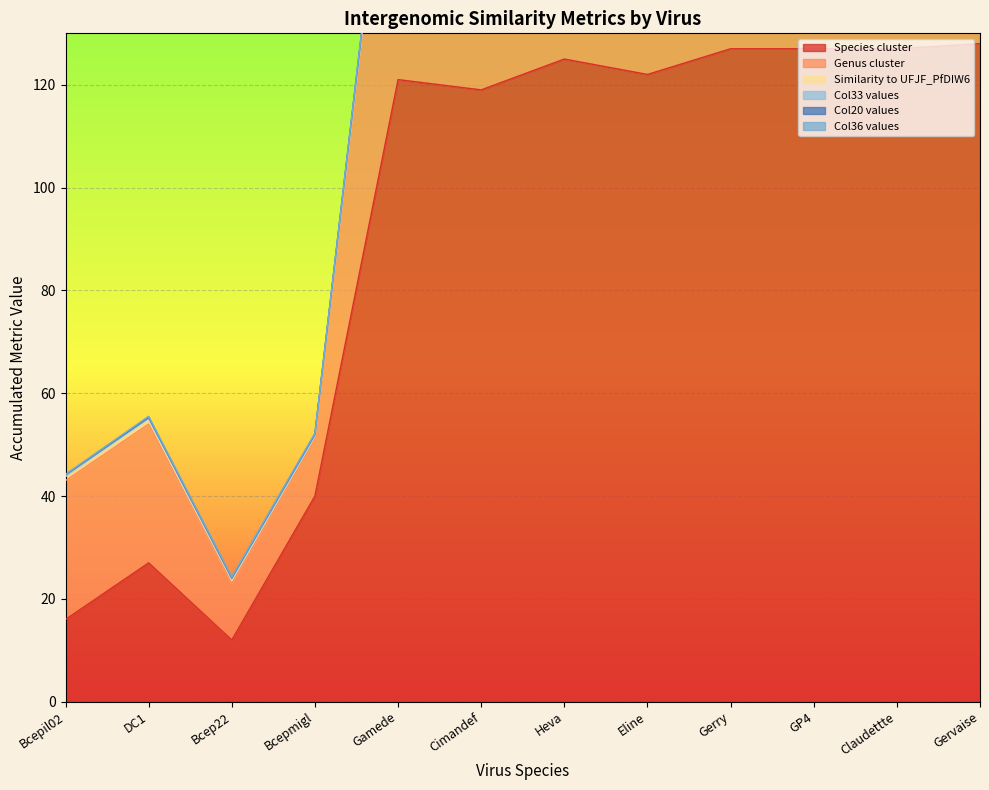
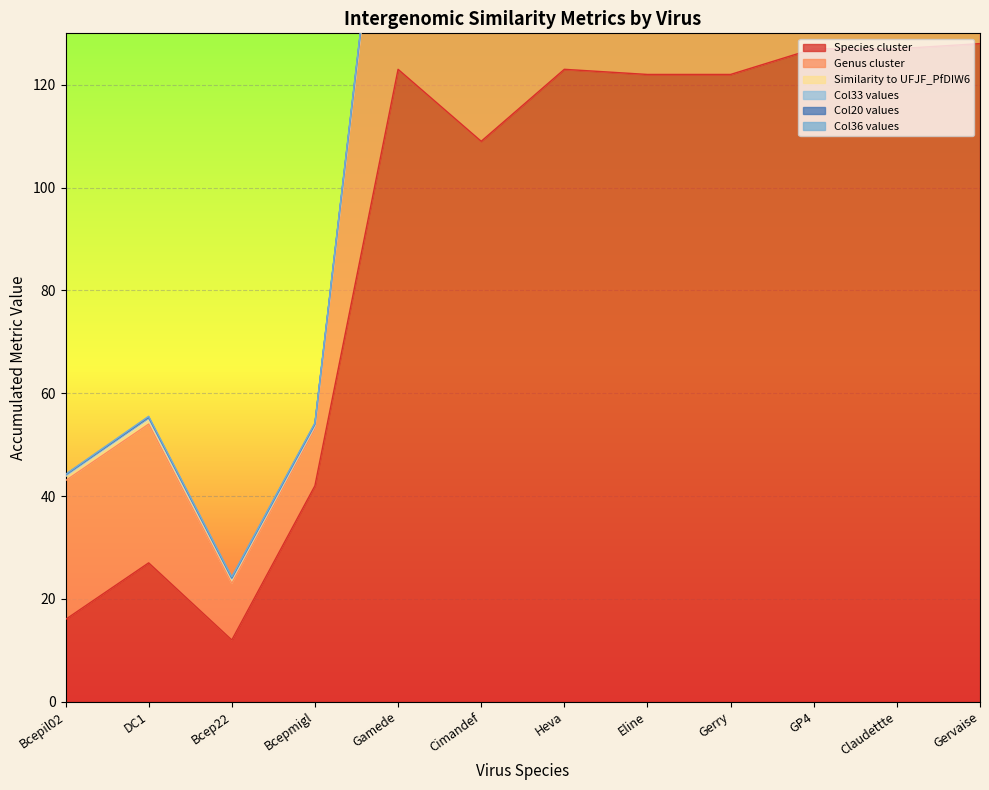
  {
    "Species cluster": {
      "Bcepil02": 16,
      "DC1": 27,
      "Bcep22": 12,
-     "Bcepmigl": 40,
-     "Gamede": 121,
-     "Cimandef": 119,
-     "Heva": 125,
+     "Bcepmigl": 42,
+     "Gamede": 123,
+     "Cimandef": 109,
+     "Heva": 123,
      "Eline": 122,
-     "Gerry": 127,
+     "Gerry": 122,
      "Gervaise": 128
    },
    "Genus cluster": {
      "Bcepil02": 27,
      "DC1": 27,
      "Bcep22": 11,
      "Bcepmigl": 11
    }
  }
